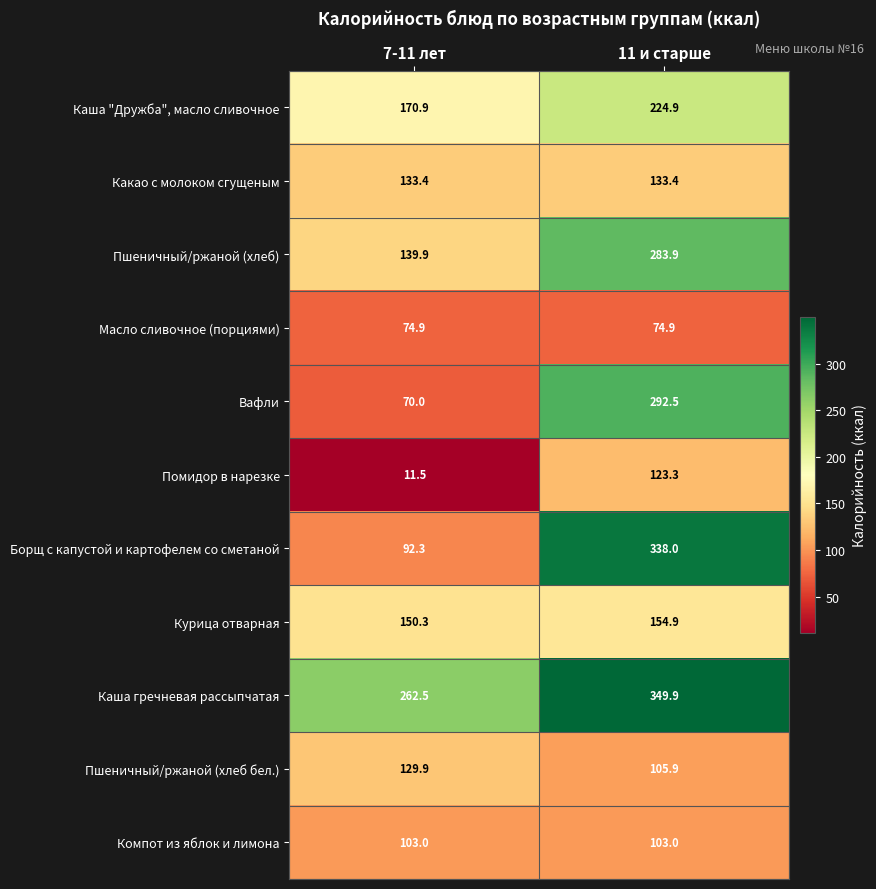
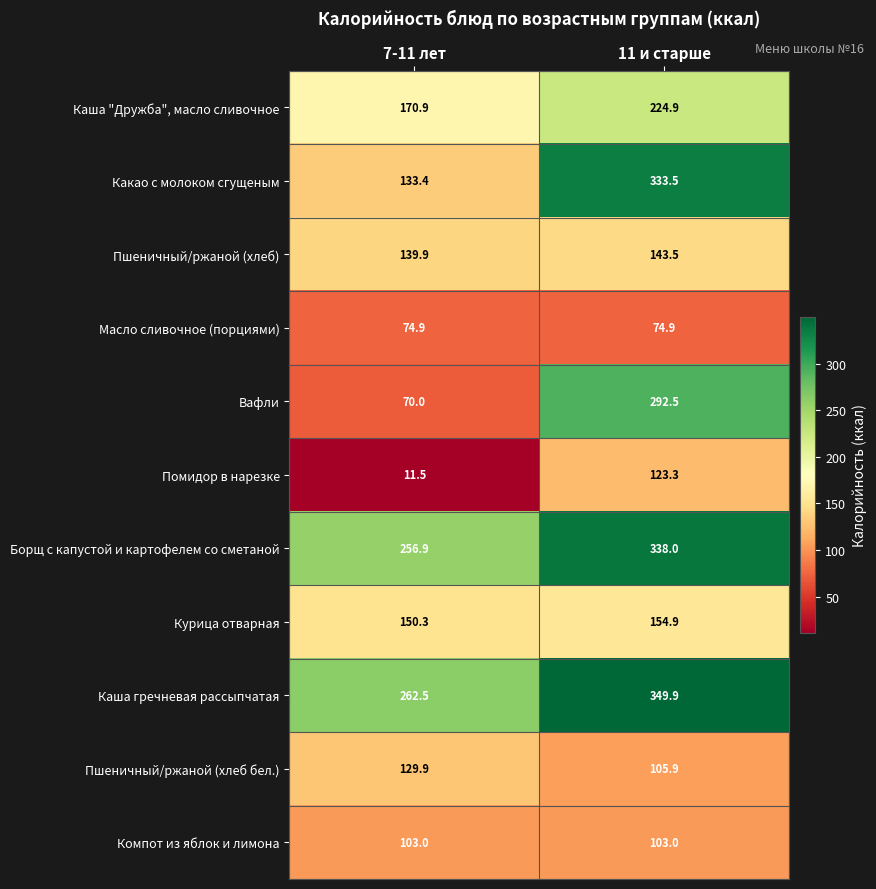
  {
    "Каша \"Дружба\", масло сливочное": {
      "7-11 лет": 170.9,
      "11 и старше": 224.9
    },
    "Какао с молоком сгущеным": {
      "7-11 лет": 133.4,
-     "11 и старше": 133.4
+     "11 и старше": 333.5
    },
    "Пшеничный/ржаной (хлеб)": {
      "7-11 лет": 139.9,
-     "11 и старше": 283.9
+     "11 и старше": 143.5
    },
    "Масло сливочное (порциями)": {
      "7-11 лет": 74.9,
      "11 и старше": 74.9
    },
    "Вафли": {
      "7-11 лет": 70.0,
      "11 и старше": 292.5
    },
    "Помидор в нарезке": {
      "7-11 лет": 11.5,
      "11 и старше": 123.3
    },
    "Борщ с капустой и картофелем со сметаной": {
-     "7-11 лет": 92.3,
+     "7-11 лет": 256.9,
      "11 и старше": 338.0
    },
    "Курица отварная": {
      "7-11 лет": 150.3,
      "11 и старше": 154.9
    },
    "Каша гречневая рассыпчатая": {
      "7-11 лет": 262.5,
      "11 и старше": 349.9
    },
    "Пшеничный/ржаной (хлеб бел.)": {
      "7-11 лет": 129.9,
      "11 и старше": 105.9
    },
    "Компот из яблок и лимона": {
      "7-11 лет": 103.0,
      "11 и старше": 103.0
    }
  }
